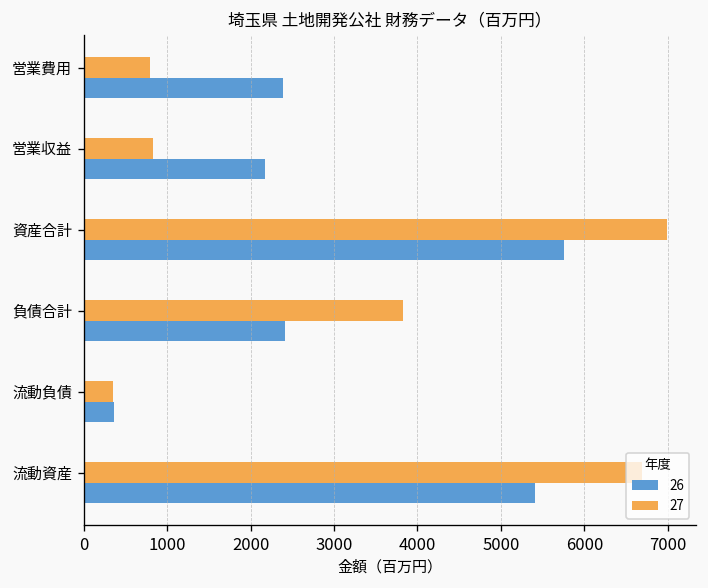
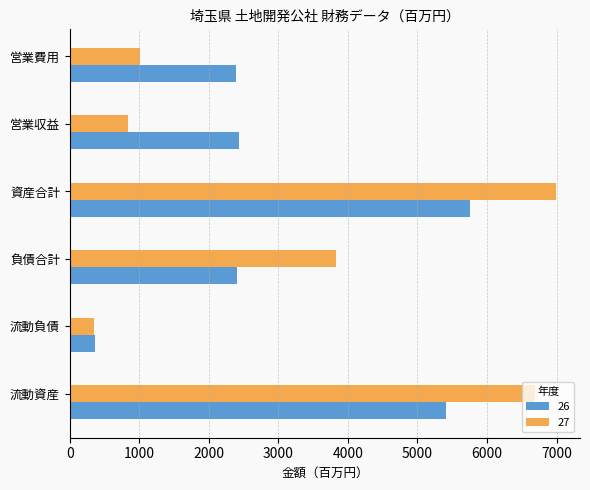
  {
    "26": {
      "営業費用": 2400,
-     "営業収益": 2200,
+     "営業収益": 2400,
      "資産合計": 5800,
      "負債合計": 2400,
      "流動負債": 400,
      "流動資産": 5400
    },
    "27": {
-     "営業費用": 800,
+     "営業費用": 1000,
      "営業収益": 800,
      "資産合計": 7000,
      "負債合計": 3800,
      "流動負債": 400
    }
  }
